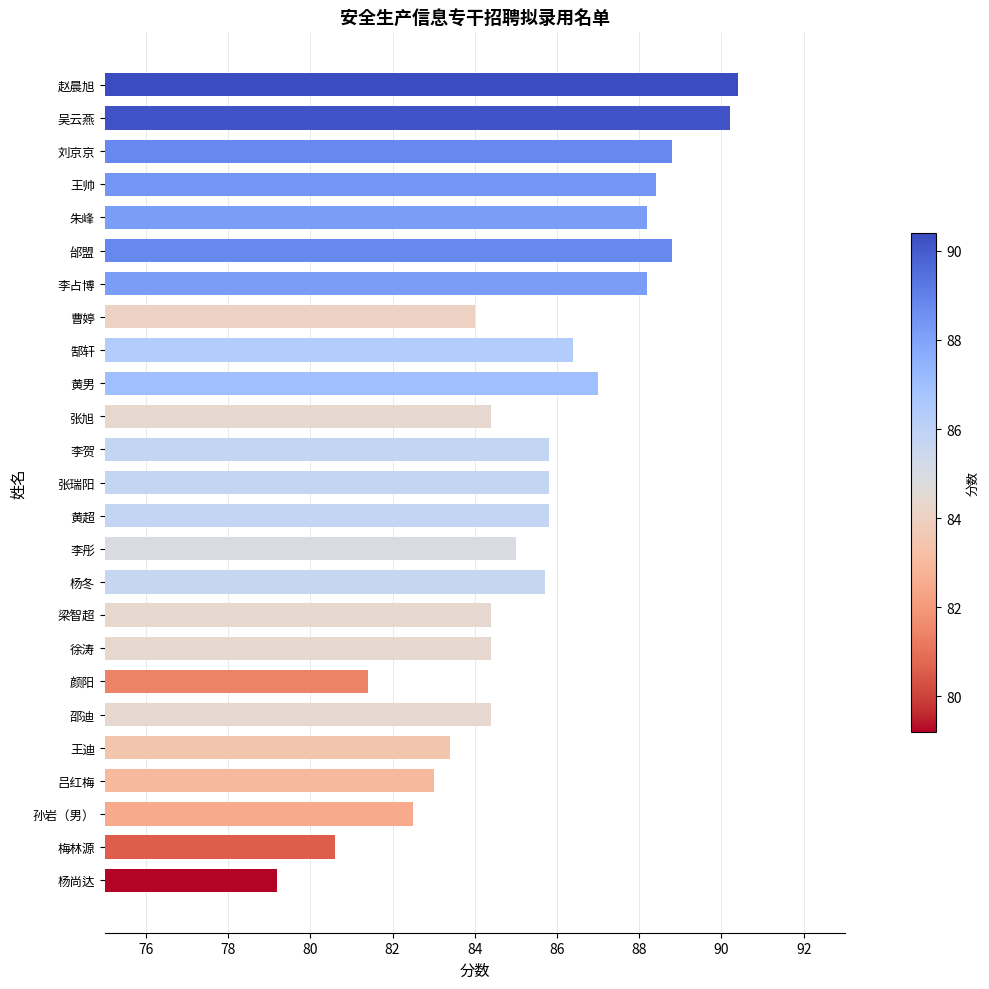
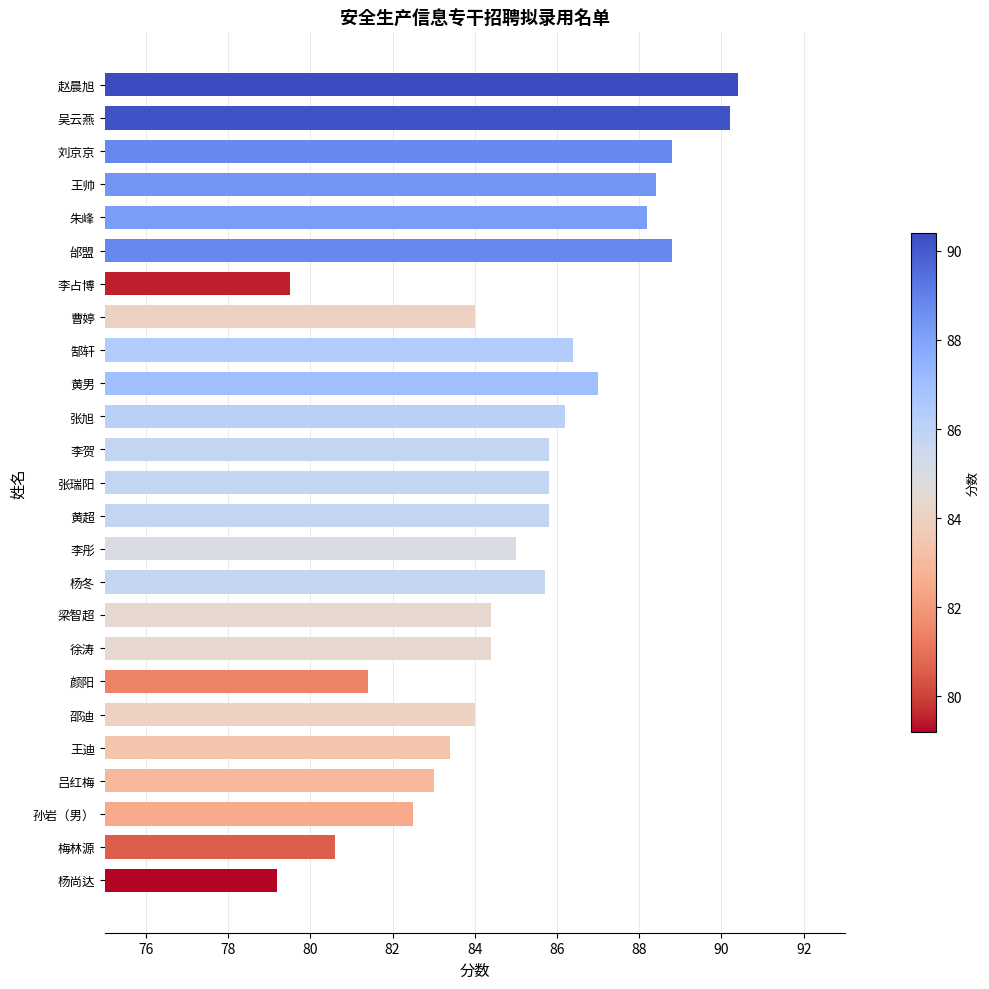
  {
    "赵晨旭": 90.4,
    "吴云燕": 90.2,
    "刘京京": 88.8,
    "王帅": 88.4,
    "朱峰": 88.2,
    "邰盟": 88.8,
-   "李占博": 88.2,
+   "李占博": 79.5,
    "曹婷": 84.0,
    "郜轩": 86.4,
    "黄男": 87.0,
-   "张旭": 84.4,
+   "张旭": 86.2,
    "李贺": 85.8,
    "张瑞阳": 85.8,
    "黄超": 85.8,
    "李彤": 85.0,
    "杨冬": 85.7,
    "梁智超": 84.4,
    "徐涛": 84.4,
    "颜阳": 81.4,
-   "邵迪": 84.4,
+   "邵迪": 84.0,
    "王迪": 83.4,
    "吕红梅": 83.0,
    "孙岩（男）": 82.5,
    "梅林源": 80.6,
    "杨尚达": 79.2
  }
